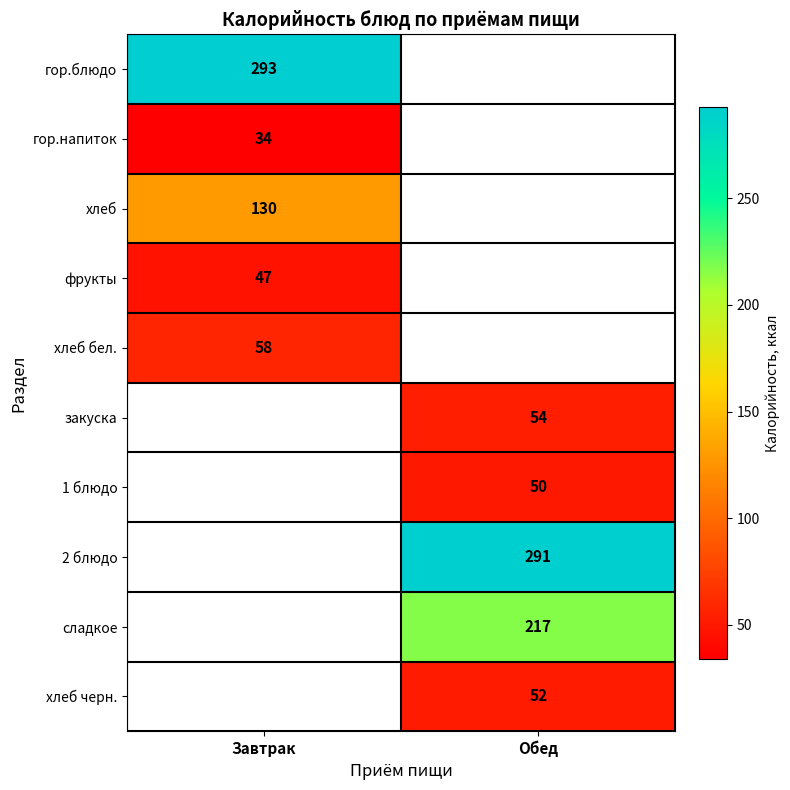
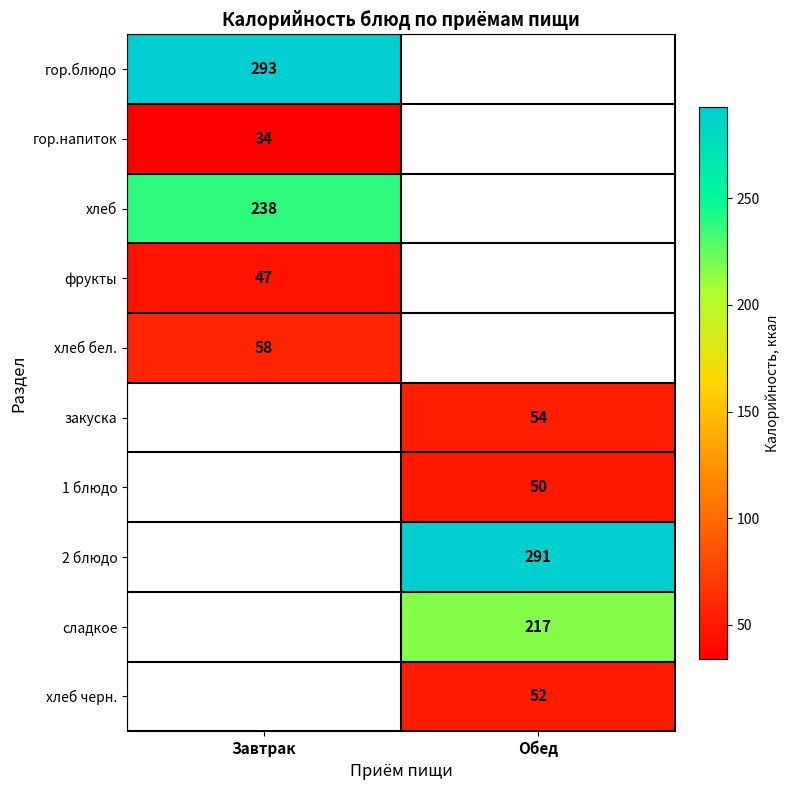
  {
    "гор.блюдо": {
      "Завтрак": 293
    },
    "гор.напиток": {
      "Завтрак": 34
    },
    "хлеб": {
-     "Завтрак": 130
+     "Завтрак": 238
    },
    "фрукты": {
      "Завтрак": 47
    },
    "хлеб бел.": {
      "Завтрак": 58
    },
    "закуска": {
      "Обед": 54
    },
    "1 блюдо": {
      "Обед": 50
    },
    "2 блюдо": {
      "Обед": 291
    },
    "сладкое": {
      "Обед": 217
    },
    "хлеб черн.": {
      "Обед": 52
    }
  }
